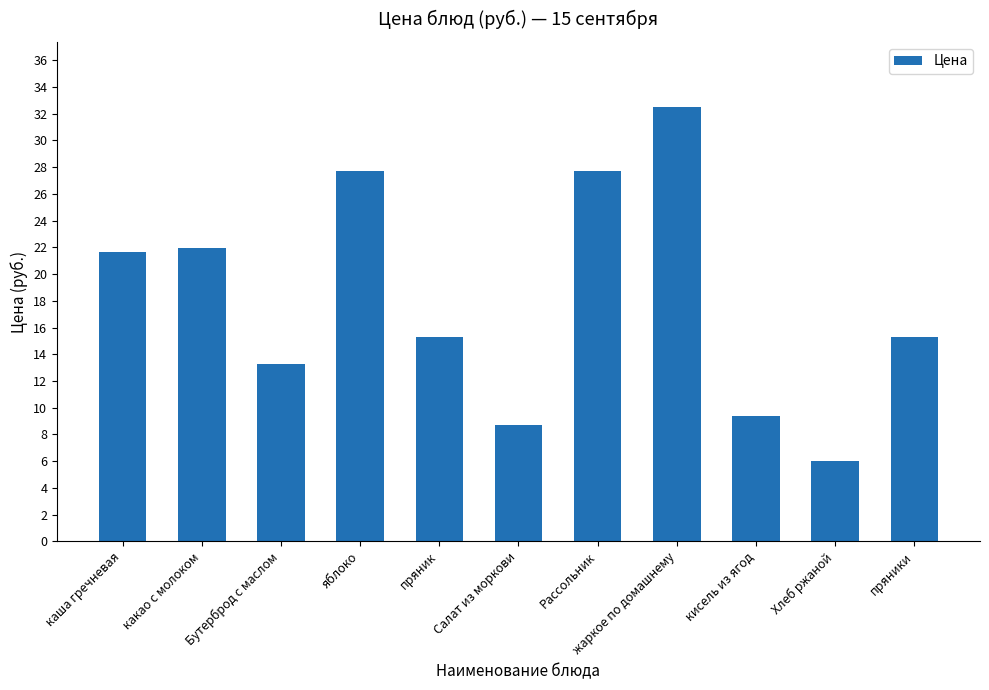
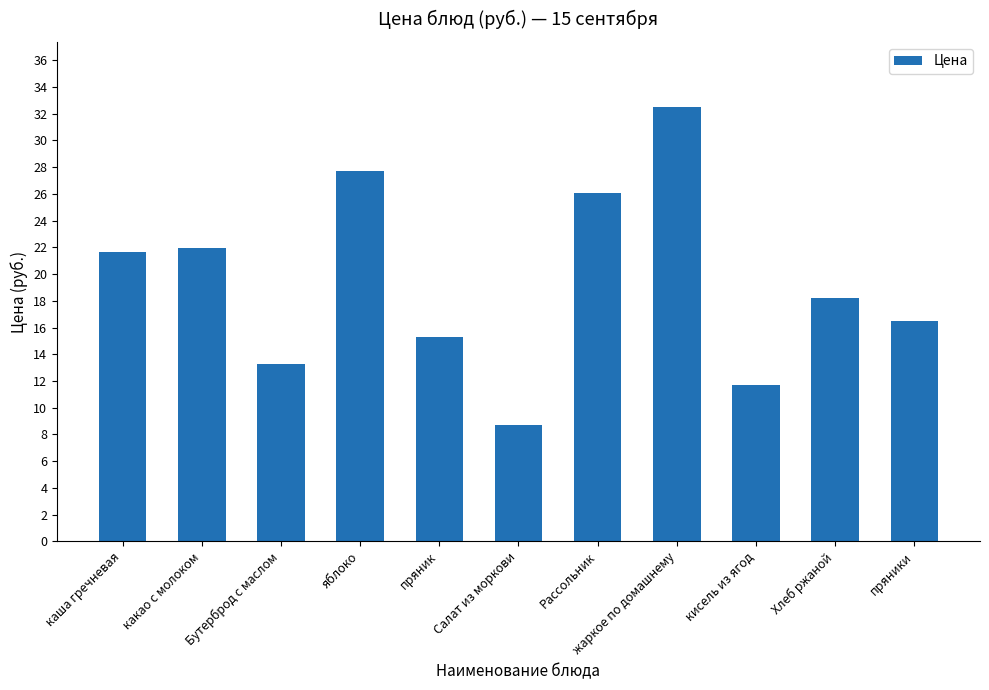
  {
    "каша гречневая": 21.7,
    "какао с молоком": 21.9,
    "Бутерброд с маслом": 13.3,
    "яблоко": 27.8,
    "пряник": 15.3,
    "Салат из моркови": 8.7,
-   "Рассольник": 27.7,
+   "Рассольник": 26.0,
    "жаркое по домашнему": 32.5,
-   "кисель из ягод": 9.4,
-   "Хлеб ржаной": 6.0,
-   "пряники": 15.3
+   "кисель из ягод": 11.7,
+   "Хлеб ржаной": 18.2,
+   "пряники": 16.5
  }
